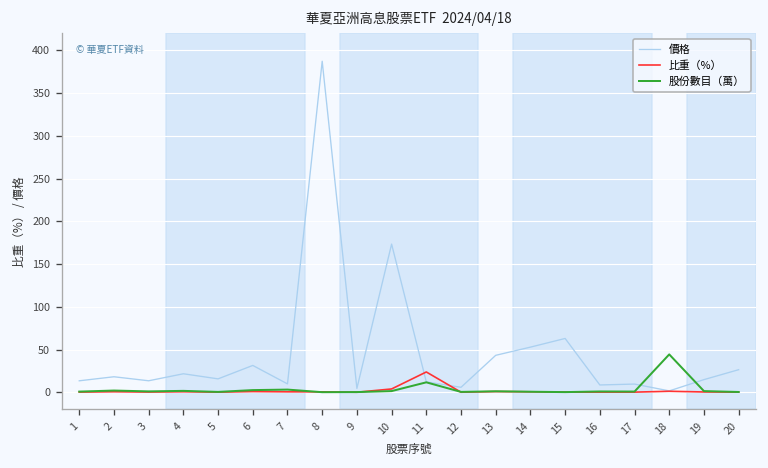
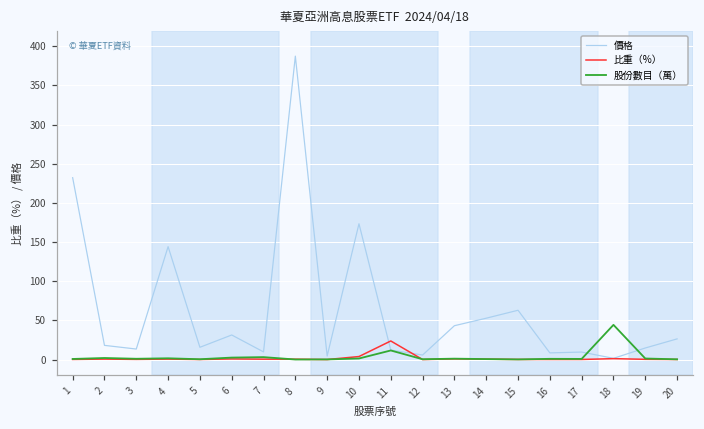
  {
    "價格": {
-     "1": 10,
+     "1": 230,
      "2": 20,
      "3": 10,
-     "4": 20,
+     "4": 140,
      "5": 20,
      "6": 30,
      "7": 10,
      "8": 390,
      "9": 0,
      "10": 170,
      "12": 10,
      "13": 40,
      "14": 50,
      "15": 60,
      "16": 10,
      "17": 10,
      "19": 10,
      "20": 30
    },
    "比重（%）": {
      "11": 20
    },
    "股份數目（萬）": {
      "18": 40
    }
  }
